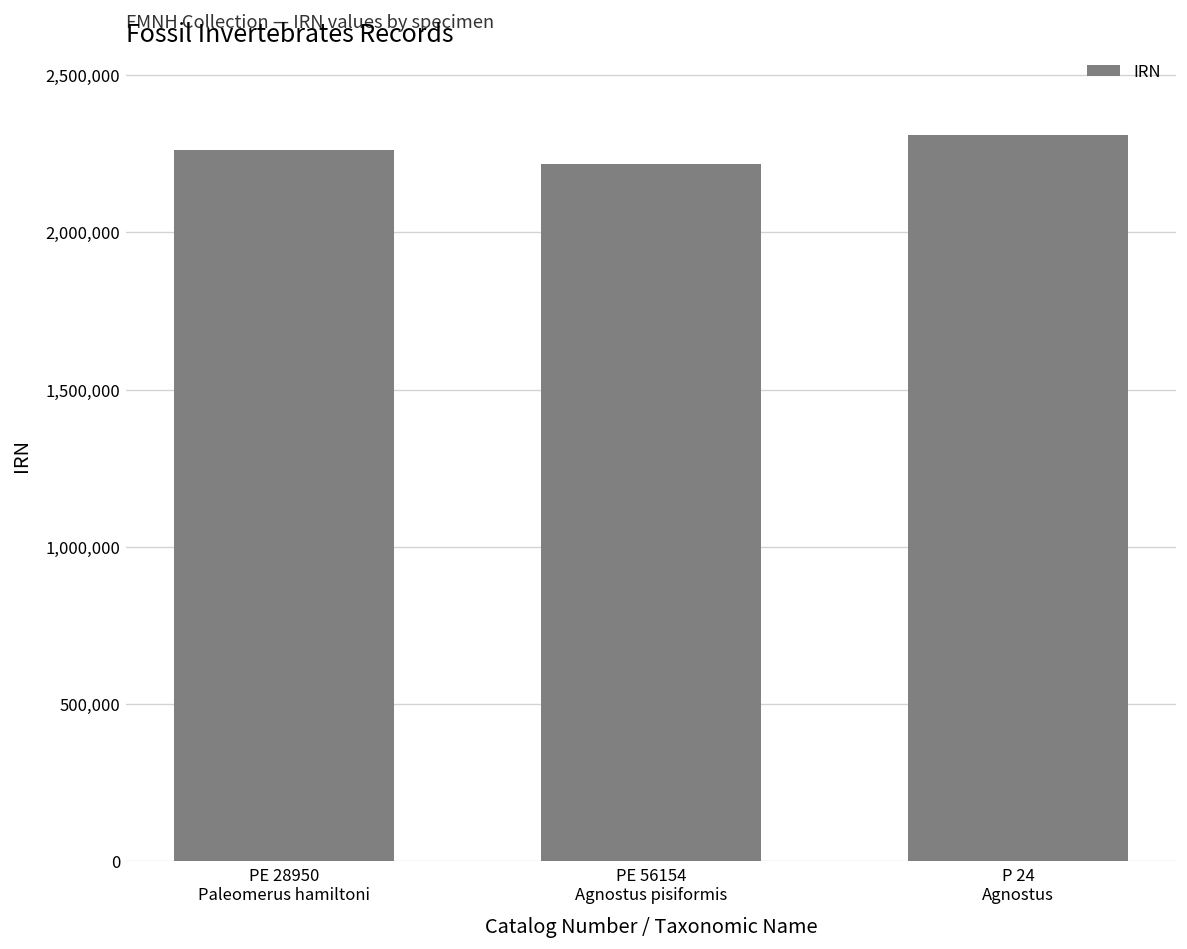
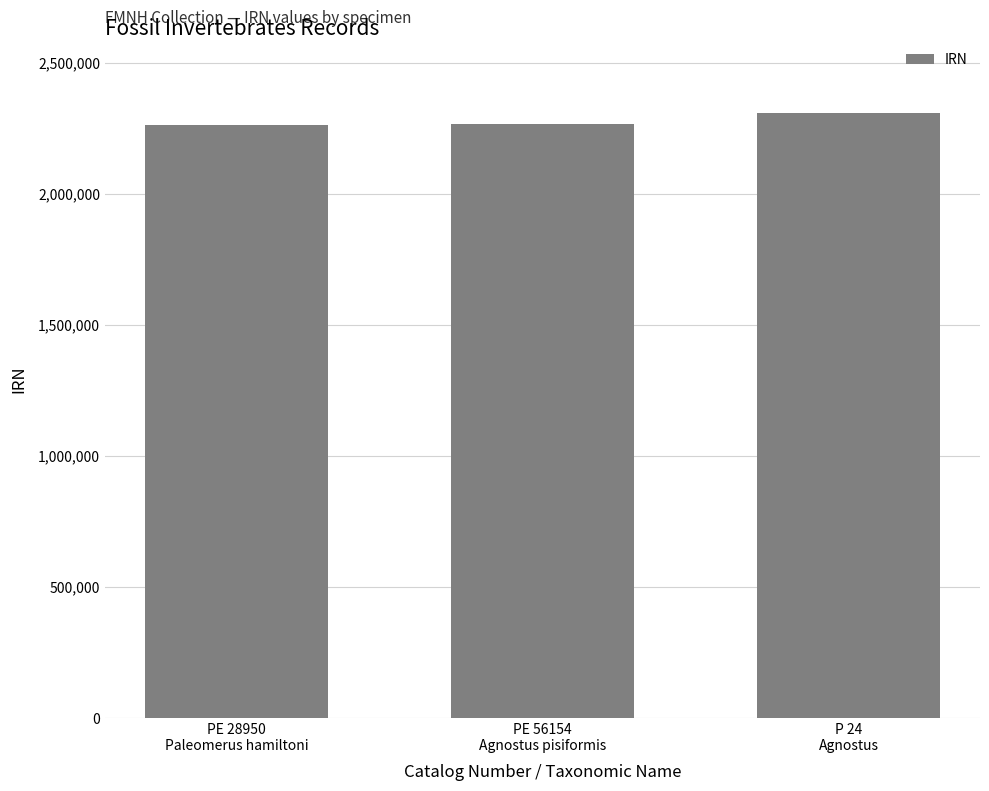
  {
    "PE 28950 Paleomerus hamiltoni": "2,260,000",
-   "PE 56154 Agnostus pisiformis": "2,220,000",
+   "PE 56154 Agnostus pisiformis": "2,270,000",
    "P 24 Agnostus": "2,310,000"
  }
